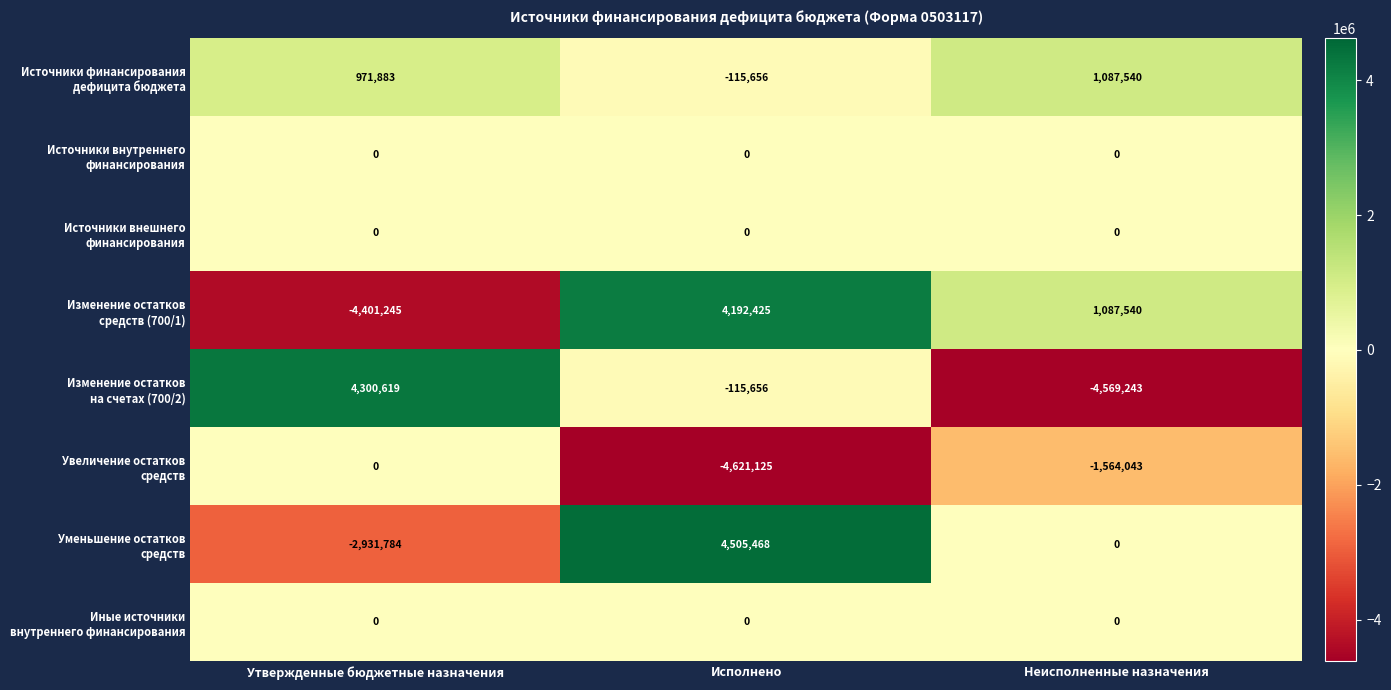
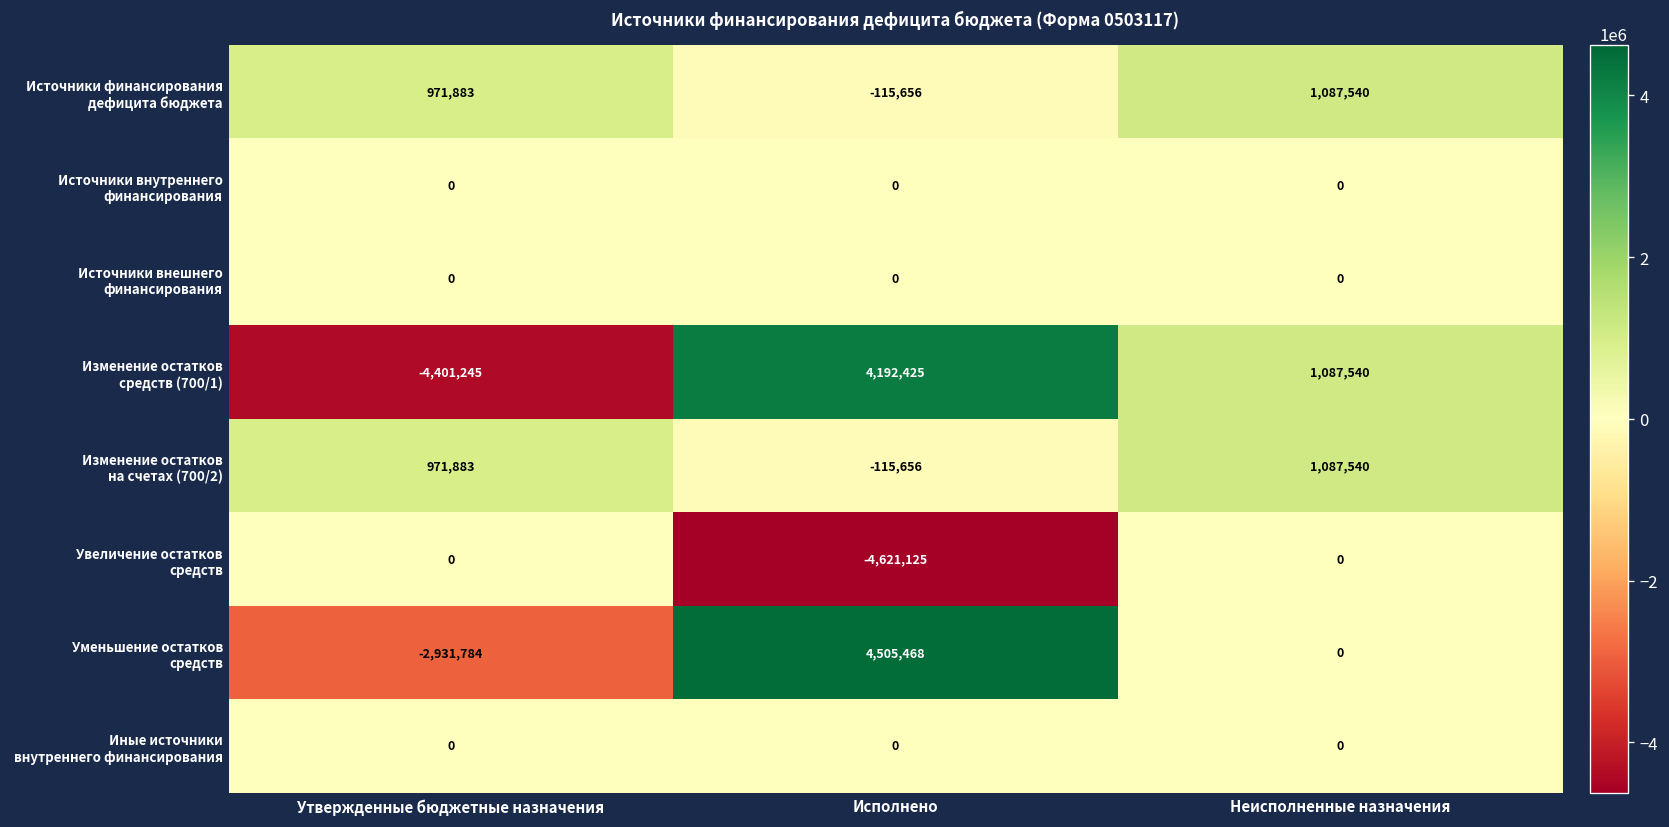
  {
    "Источники финансирования дефицита бюджета": {
      "Утвержденные бюджетные назначения": "971,883",
      "Исполнено": "-115,656",
      "Неисполненные назначения": "1,087,540"
    },
    "Источники внутреннего финансирования": {
      "Утвержденные бюджетные назначения": "0",
      "Исполнено": "0",
      "Неисполненные назначения": "0"
    },
    "Источники внешнего финансирования": {
      "Утвержденные бюджетные назначения": "0",
      "Исполнено": "0",
      "Неисполненные назначения": "0"
    },
    "Изменение остатков средств (700/1)": {
      "Утвержденные бюджетные назначения": "-4,401,245",
      "Исполнено": "4,192,425",
      "Неисполненные назначения": "1,087,540"
    },
    "Изменение остатков на счетах (700/2)": {
-     "Утвержденные бюджетные назначения": "4,300,619",
+     "Утвержденные бюджетные назначения": "971,883",
      "Исполнено": "-115,656",
-     "Неисполненные назначения": "-4,569,243"
+     "Неисполненные назначения": "1,087,540"
    },
    "Увеличение остатков средств": {
      "Утвержденные бюджетные назначения": "0",
      "Исполнено": "-4,621,125",
-     "Неисполненные назначения": "-1,564,043"
+     "Неисполненные назначения": "0"
    },
    "Уменьшение остатков средств": {
      "Утвержденные бюджетные назначения": "-2,931,784",
      "Исполнено": "4,505,468",
      "Неисполненные назначения": "0"
    },
    "Иные источники внутреннего финансирования": {
      "Утвержденные бюджетные назначения": "0",
      "Исполнено": "0",
      "Неисполненные назначения": "0"
    }
  }
